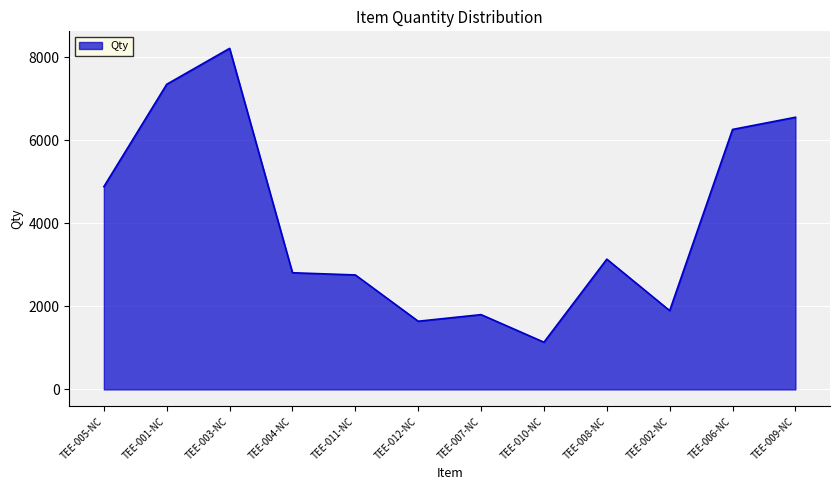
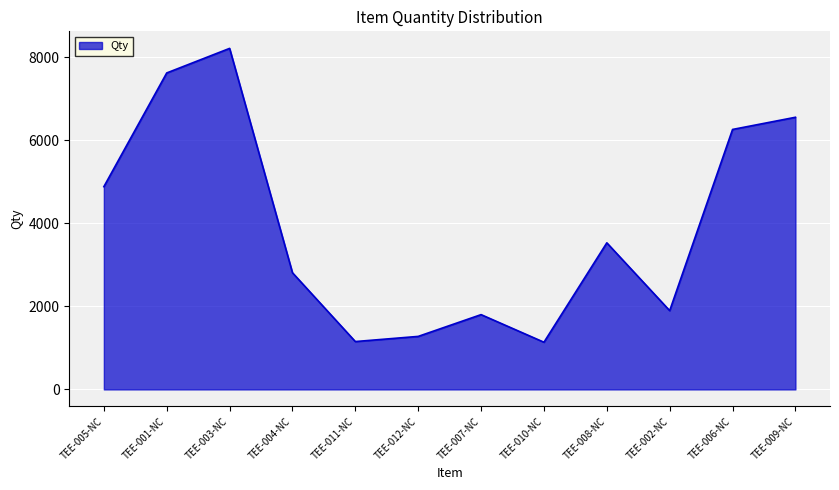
  {
    "TEE-005-NC": 4900,
-   "TEE-001-NC": 7300,
+   "TEE-001-NC": 7600,
    "TEE-003-NC": 8200,
    "TEE-004-NC": 2800,
-   "TEE-011-NC": 2800,
-   "TEE-012-NC": 1600,
+   "TEE-011-NC": 1200,
+   "TEE-012-NC": 1300,
    "TEE-007-NC": 1800,
    "TEE-010-NC": 1100,
-   "TEE-008-NC": 3100,
+   "TEE-008-NC": 3500,
    "TEE-002-NC": 1900,
    "TEE-006-NC": 6300,
    "TEE-009-NC": 6600
  }
